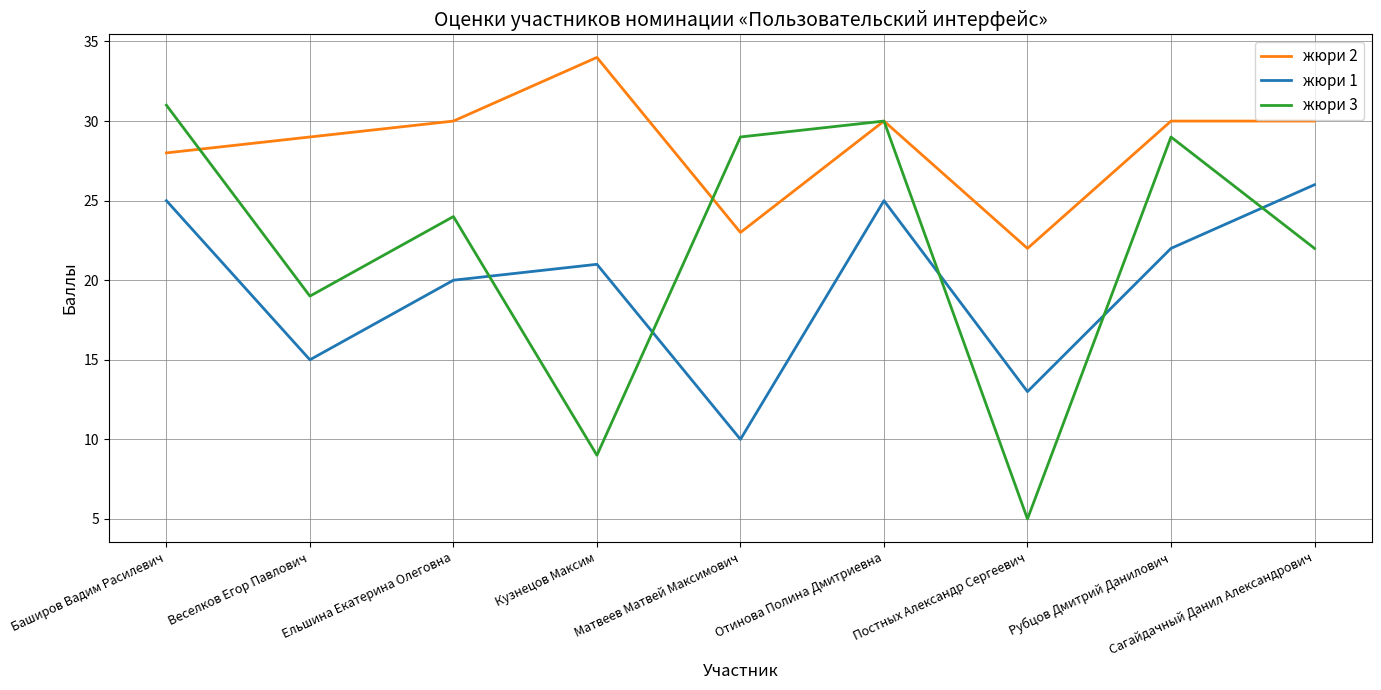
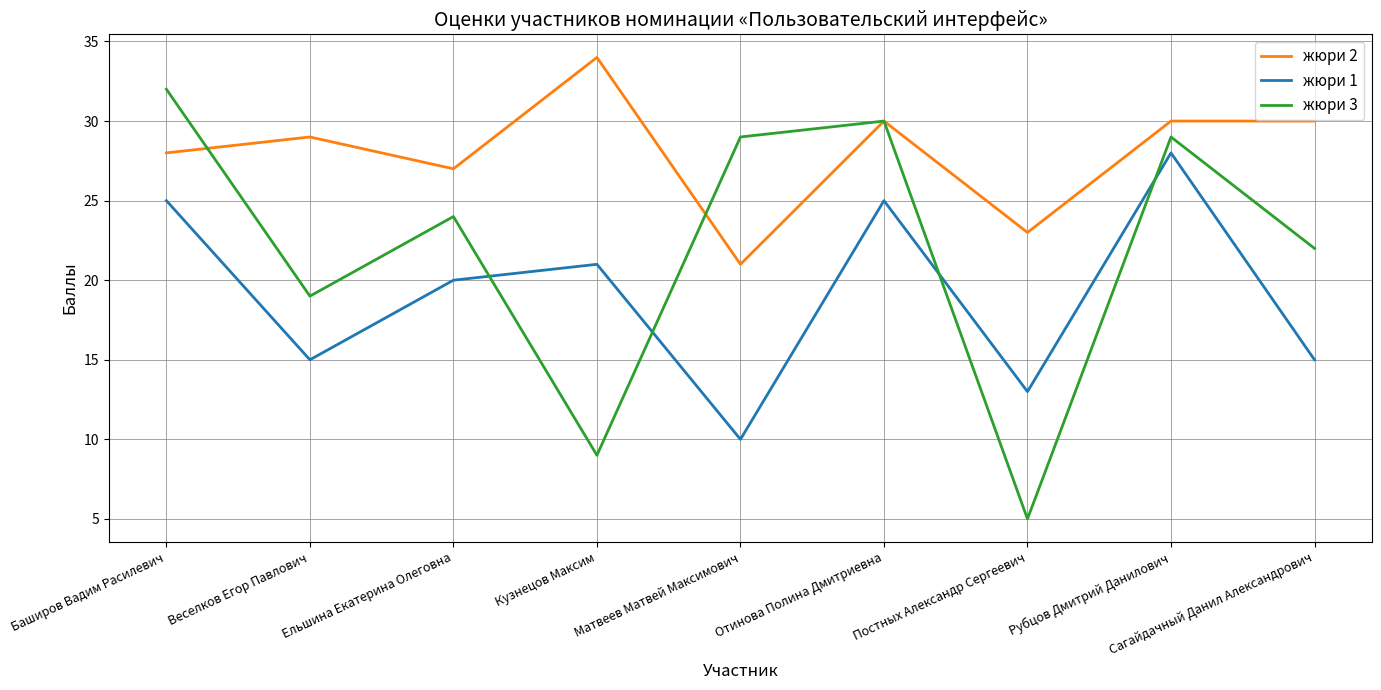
  {
    "жюри 2": {
      "Баширов Вадим Расилевич": 28,
      "Веселков Егор Павлович": 29,
-     "Ельшина Екатерина Олеговна": 30,
+     "Ельшина Екатерина Олеговна": 27,
      "Кузнецов Максим": 34,
-     "Матвеев Матвей Максимович": 23,
-     "Постных Александр Сергеевич": 22,
+     "Матвеев Матвей Максимович": 21,
+     "Постных Александр Сергеевич": 23,
      "Рубцов Дмитрий Данилович": 30,
      "Сагайдачный Данил Александрович": 30
    },
    "жюри 1": {
      "Баширов Вадим Расилевич": 25,
      "Веселков Егор Павлович": 15,
      "Ельшина Екатерина Олеговна": 20,
      "Кузнецов Максим": 21,
      "Матвеев Матвей Максимович": 10,
      "Отинова Полина Дмитриевна": 25,
      "Постных Александр Сергеевич": 13,
-     "Рубцов Дмитрий Данилович": 22,
-     "Сагайдачный Данил Александрович": 26
+     "Рубцов Дмитрий Данилович": 28,
+     "Сагайдачный Данил Александрович": 15
    },
    "жюри 3": {
-     "Баширов Вадим Расилевич": 31,
+     "Баширов Вадим Расилевич": 32,
      "Веселков Егор Павлович": 19,
      "Ельшина Екатерина Олеговна": 24,
      "Кузнецов Максим": 9,
      "Матвеев Матвей Максимович": 29,
      "Постных Александр Сергеевич": 5,
      "Рубцов Дмитрий Данилович": 29,
      "Сагайдачный Данил Александрович": 22
    }
  }
